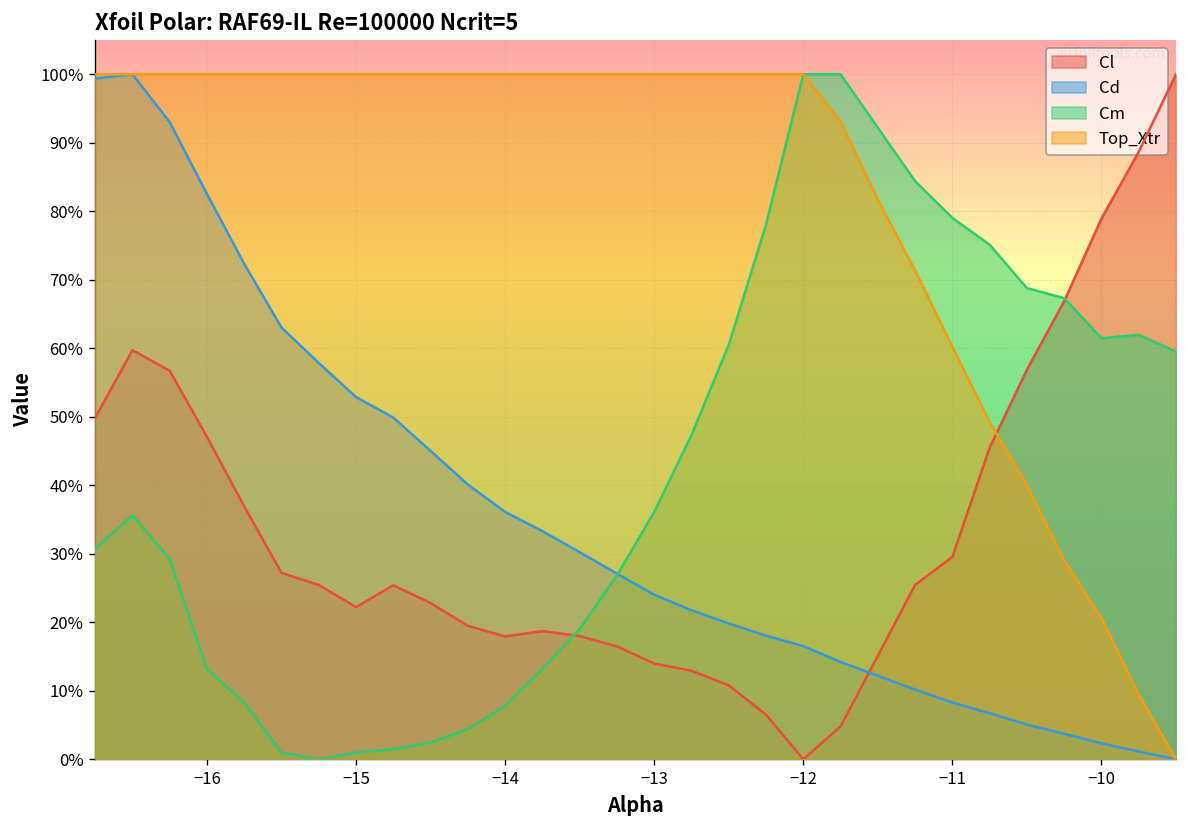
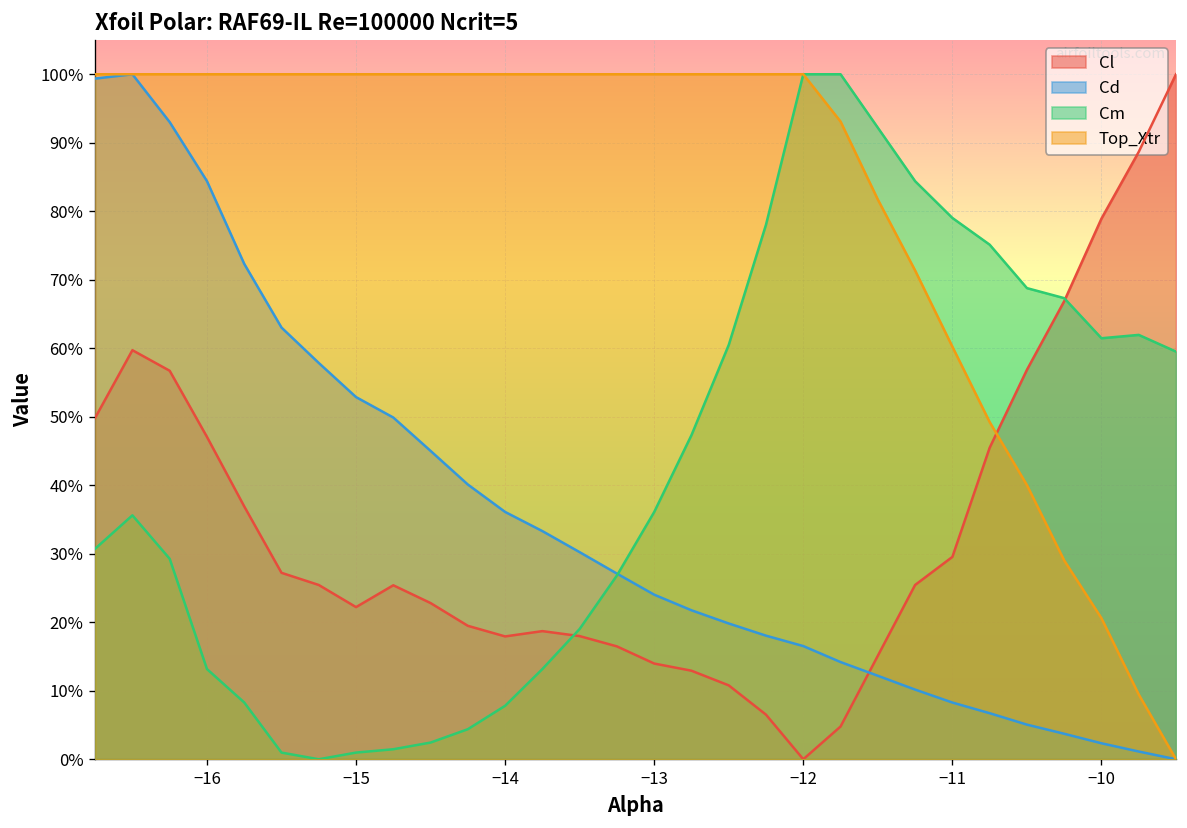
  {
    "Cl": {
      "−16": "47%",
      "−15": "22%",
      "−14": "18%",
      "−13": "14%",
      "−12": "0%",
      "−11": "30%",
      "−10": "79%"
    },
    "Cd": {
-     "−16": "83%",
+     "−16": "84%",
      "−15": "53%",
      "−14": "36%",
      "−13": "24%",
      "−12": "17%",
      "−11": "8%",
      "−10": "2%"
    },
    "Cm": {
      "−16": "13%",
      "−15": "1%",
      "−14": "8%",
      "−13": "36%",
      "−11": "79%",
      "−10": "61%"
    },
    "Top_Xtr": {
      "−16": "100%",
      "−15": "100%",
      "−14": "100%",
      "−13": "100%",
      "−11": "60%",
      "−10": "21%"
    }
  }
